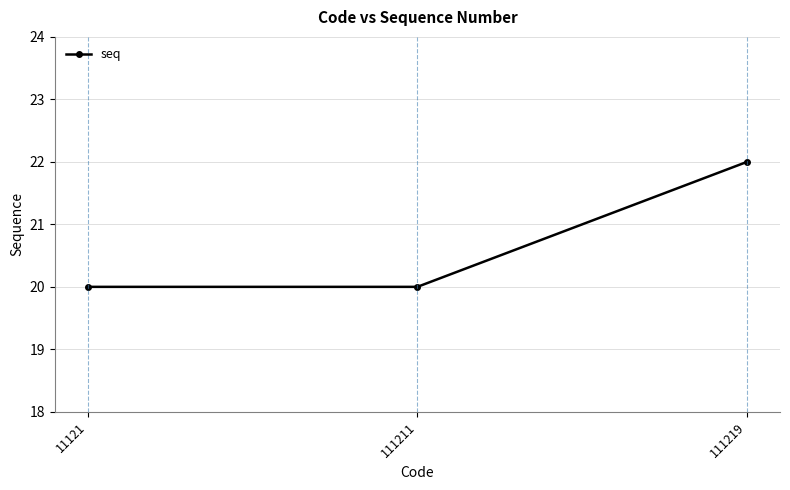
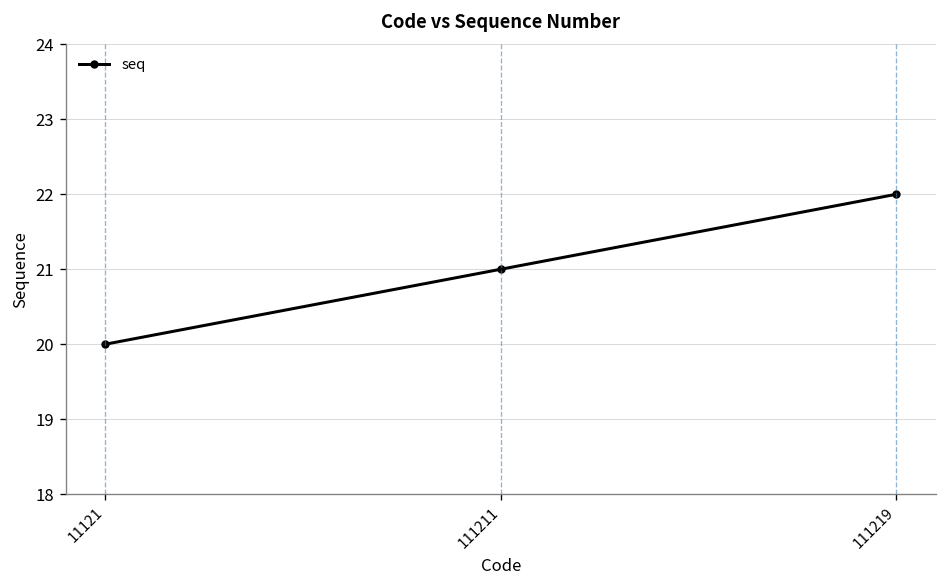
  {
    "11121": 20,
-   "111211": 20,
+   "111211": 21,
    "111219": 22
  }
